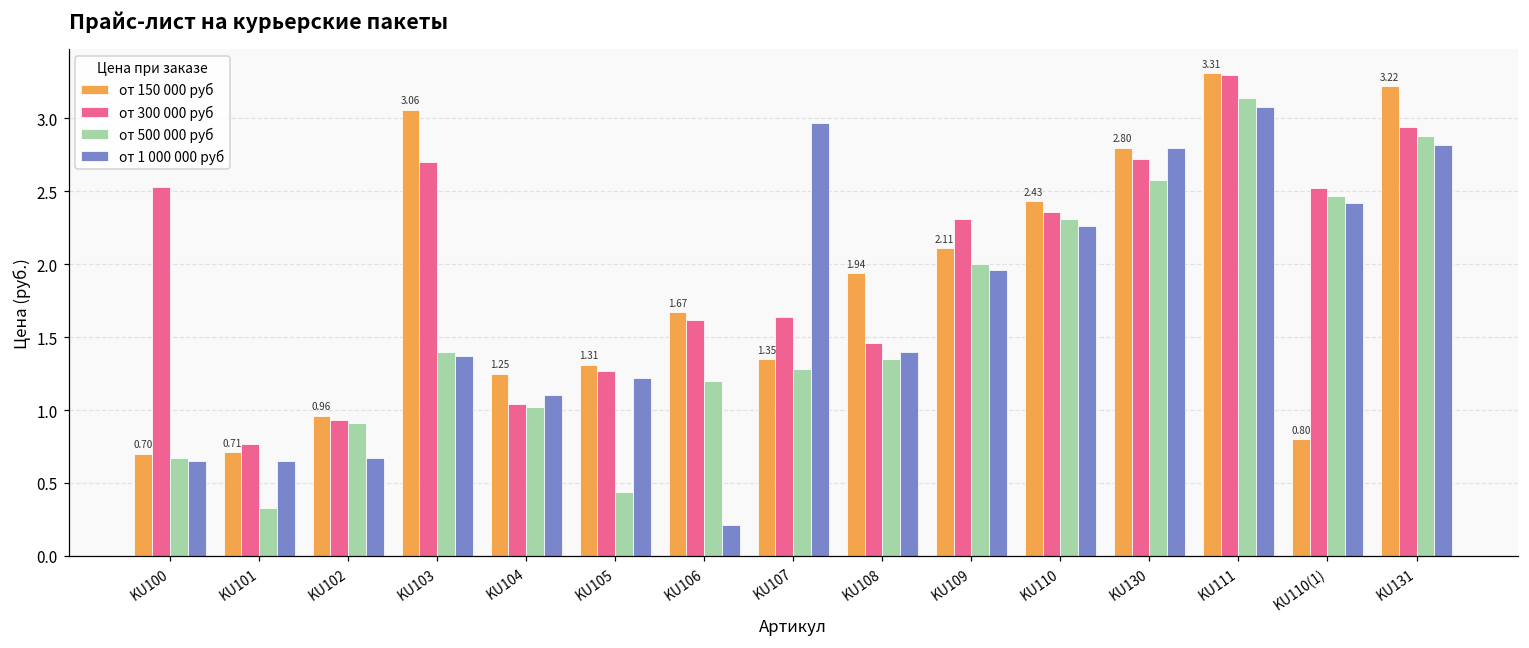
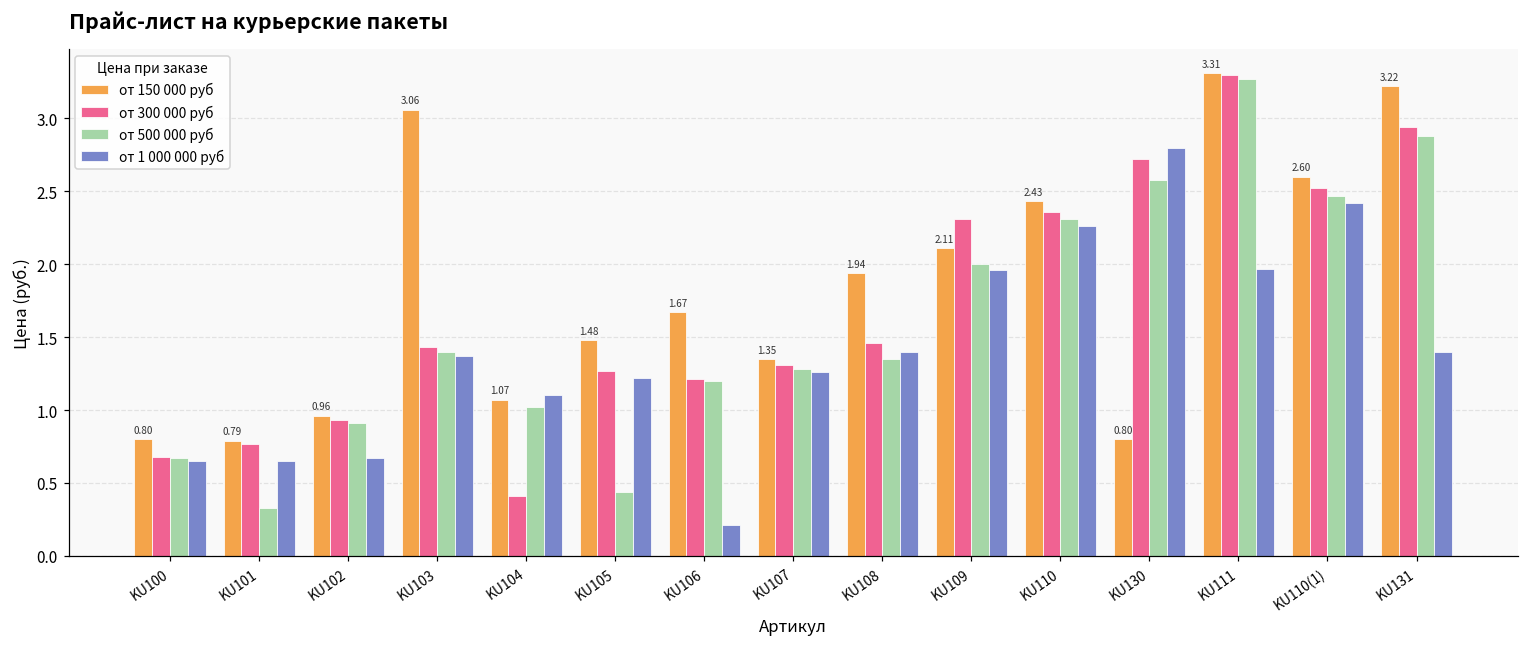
  {
    "от 150 000 руб": {
-     "KU100": 0.70,
-     "KU101": 0.71,
+     "KU100": 0.80,
+     "KU101": 0.79,
      "KU102": 0.96,
      "KU103": 3.06,
-     "KU104": 1.25,
-     "KU105": 1.31,
+     "KU104": 1.07,
+     "KU105": 1.48,
      "KU106": 1.67,
      "KU107": 1.35,
      "KU108": 1.94,
      "KU109": 2.11,
      "KU110": 2.43,
-     "KU130": 2.80,
+     "KU130": 0.80,
      "KU111": 3.31,
-     "KU110(1)": 0.80,
+     "KU110(1)": 2.60,
      "KU131": 3.22
    },
    "от 300 000 руб": {
-     "KU100": 2.53,
+     "KU100": 0.68,
      "KU101": 0.77,
      "KU102": 0.93,
-     "KU103": 2.70,
-     "KU104": 1.04,
+     "KU103": 1.43,
+     "KU104": 0.41,
      "KU105": 1.27,
-     "KU106": 1.62,
-     "KU107": 1.64,
+     "KU106": 1.21,
+     "KU107": 1.31,
      "KU108": 1.46,
      "KU109": 2.31,
      "KU110": 2.36,
      "KU130": 2.72,
      "KU111": 3.30,
      "KU110(1)": 2.52,
      "KU131": 2.94
    },
    "от 500 000 руб": {
      "KU100": 0.67,
      "KU101": 0.33,
      "KU102": 0.91,
      "KU103": 1.40,
      "KU104": 1.02,
      "KU105": 0.44,
      "KU106": 1.20,
      "KU107": 1.28,
      "KU108": 1.35,
      "KU109": 2.00,
      "KU110": 2.31,
      "KU130": 2.58,
-     "KU111": 3.14,
+     "KU111": 3.27,
      "KU110(1)": 2.47,
      "KU131": 2.88
    },
    "от 1 000 000 руб": {
      "KU100": 0.65,
      "KU101": 0.65,
      "KU102": 0.67,
      "KU103": 1.37,
      "KU104": 1.10,
      "KU105": 1.22,
      "KU106": 0.21,
-     "KU107": 2.97,
+     "KU107": 1.26,
      "KU108": 1.40,
      "KU109": 1.96,
      "KU110": 2.26,
      "KU130": 2.80,
-     "KU111": 3.08,
+     "KU111": 1.97,
      "KU110(1)": 2.42,
-     "KU131": 2.82
+     "KU131": 1.40
    }
  }
